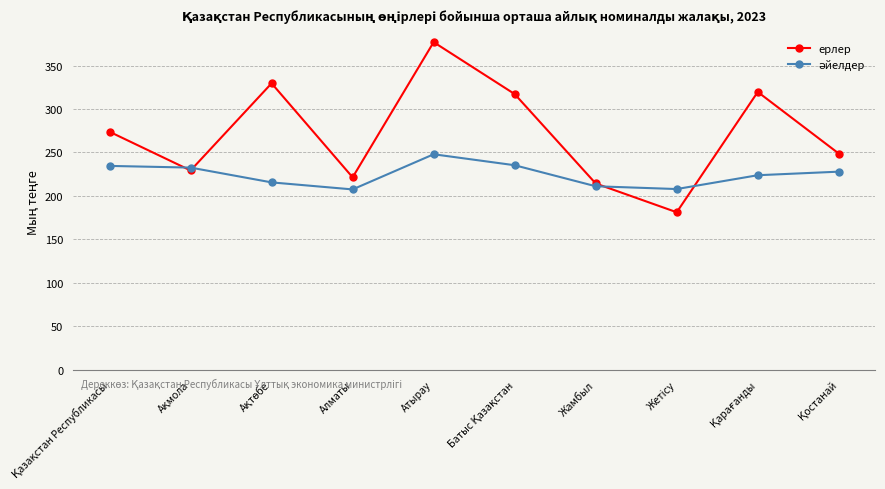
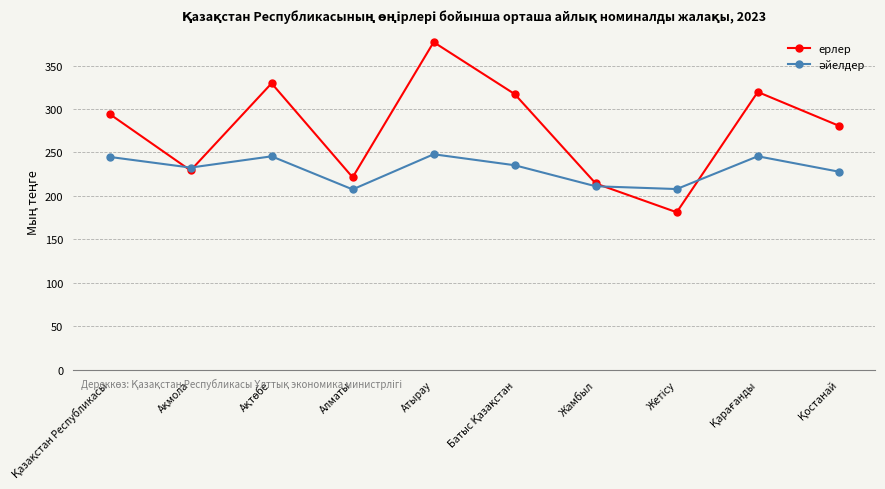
  {
    "ерлер": {
-     "Қазақстан Республикасы": 270,
+     "Қазақстан Республикасы": 290,
      "Ақмола": 230,
      "Ақтөбе": 330,
      "Алматы": 220,
      "Атырау": 380,
      "Батыс Қазақстан": 320,
      "Жамбыл": 210,
      "Жетісу": 180,
      "Қарағанды": 320,
-     "Қостанай": 250
+     "Қостанай": 280
    },
    "әйелдер": {
-     "Қазақстан Республикасы": 230,
+     "Қазақстан Республикасы": 240,
      "Ақмола": 230,
-     "Ақтөбе": 220,
+     "Ақтөбе": 250,
      "Алматы": 210,
      "Атырау": 250,
      "Батыс Қазақстан": 240,
      "Жамбыл": 210,
      "Жетісу": 210,
-     "Қарағанды": 220,
+     "Қарағанды": 250,
      "Қостанай": 230
    }
  }
